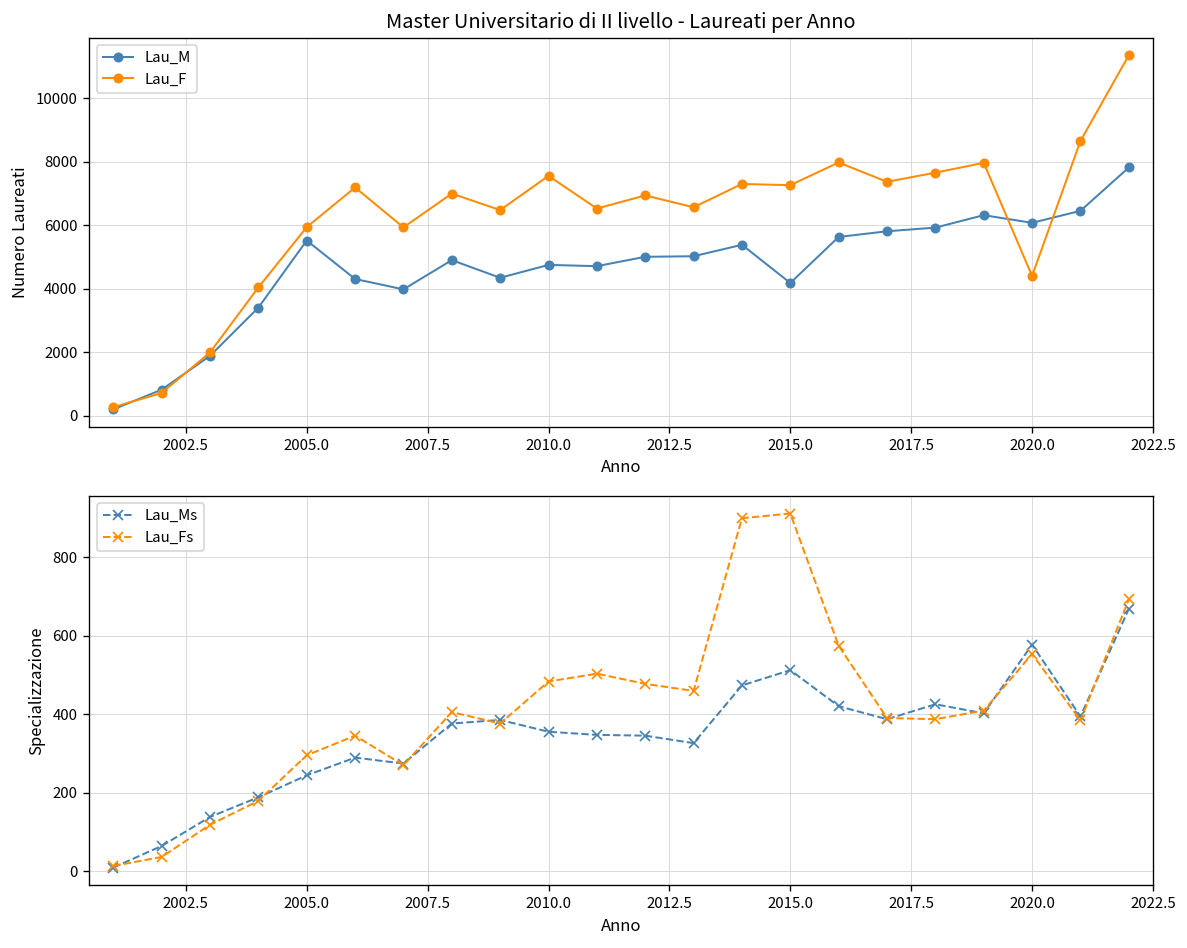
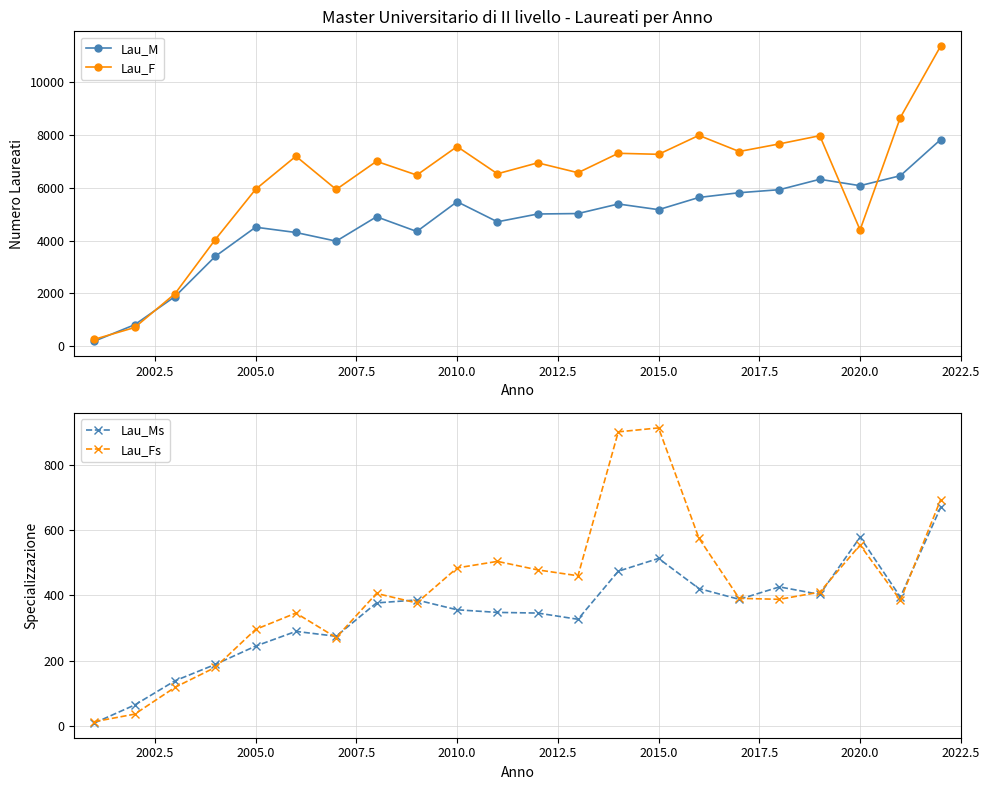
  {
    "Master Universitario di II livello - Laureati per Anno": {
      "Lau_M": {
-       "2005.0": 5500,
-       "2010.0": 4700,
-       "2015.0": 4200,
+       "2005.0": 4500,
+       "2010.0": 5500,
+       "2015.0": 5200,
        "2020.0": 6100
      },
      "Lau_F": {
        "2005.0": 5900,
        "2010.0": 7600,
        "2015.0": 7300,
        "2020.0": 4400
      }
    }
  }
